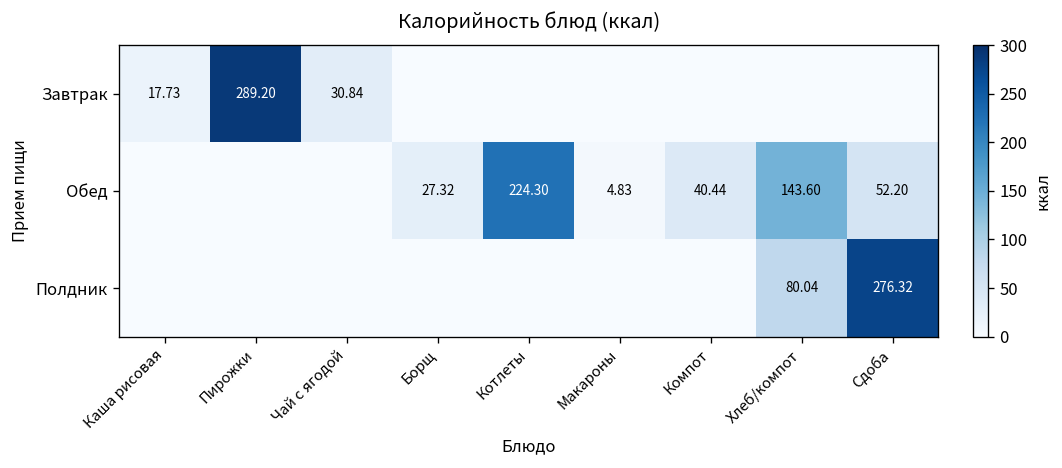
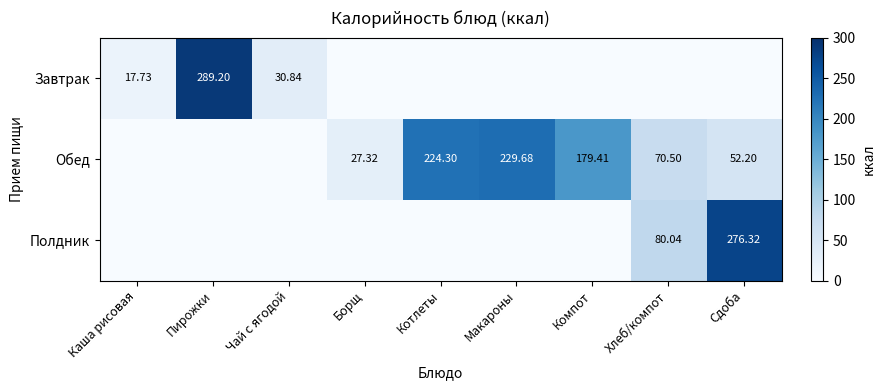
  {
    "Завтрак": {
      "Каша рисовая": 17.73,
      "Пирожки": 289.20,
      "Чай с ягодой": 30.84
    },
    "Обед": {
      "Борщ": 27.32,
      "Котлеты": 224.30,
-     "Макароны": 4.83,
-     "Компот": 40.44,
-     "Хлеб/компот": 143.60,
+     "Макароны": 229.68,
+     "Компот": 179.41,
+     "Хлеб/компот": 70.50,
      "Сдоба": 52.20
    },
    "Полдник": {
      "Хлеб/компот": 80.04,
      "Сдоба": 276.32
    }
  }
